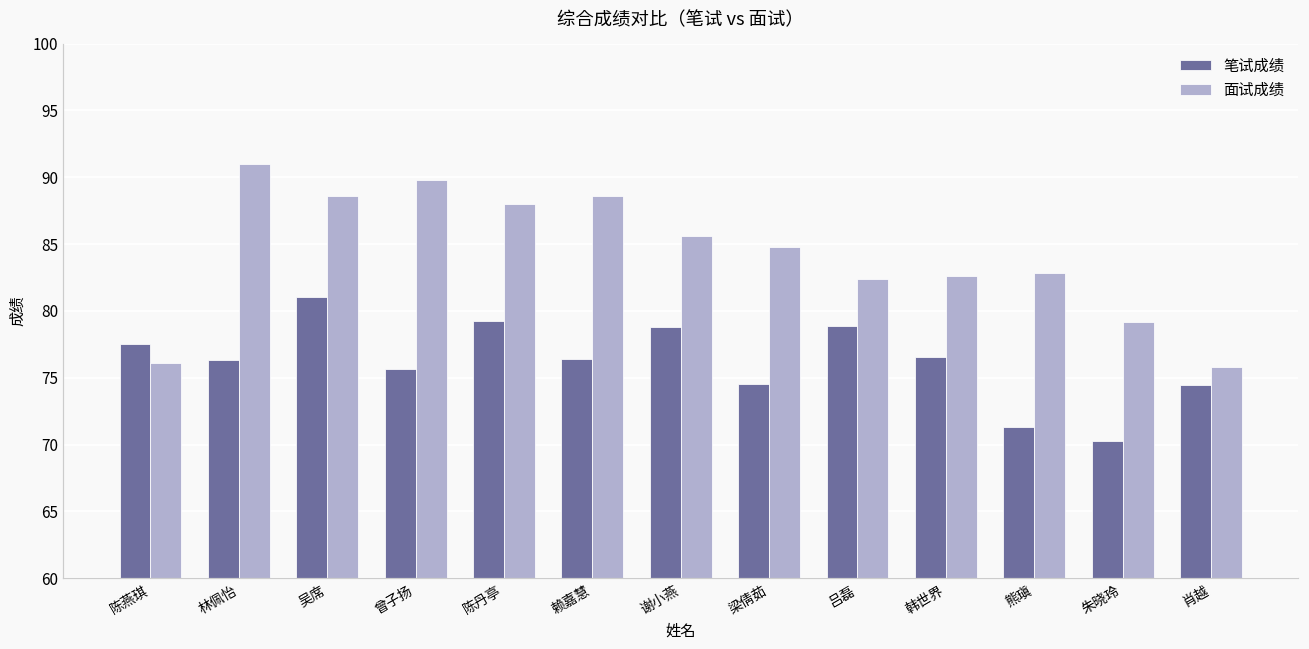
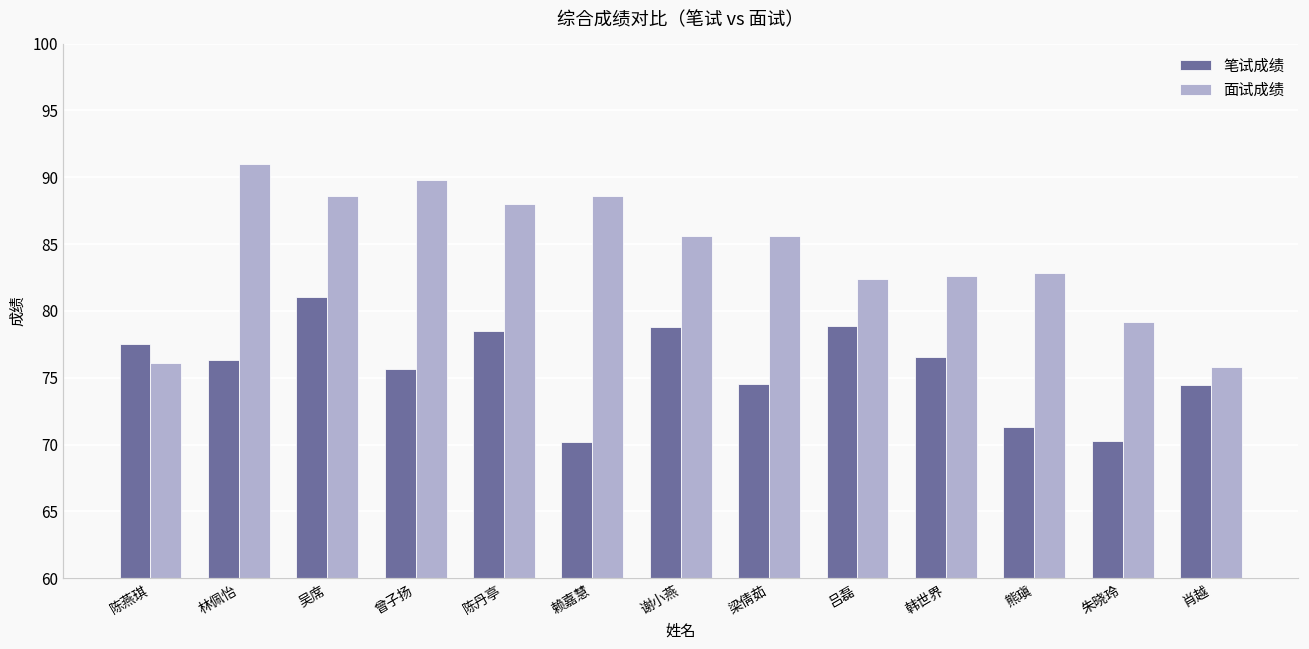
  {
    "笔试成绩": {
      "陈燕琪": 77.6,
      "林佩怡": 76.3,
      "吴席": 81.0,
      "曾子扬": 75.7,
-     "陈丹亭": 79.3,
-     "赖嘉慧": 76.4,
+     "陈丹亭": 78.5,
+     "赖嘉慧": 70.2,
      "谢小燕": 78.8,
      "梁倩茹": 74.5,
      "吕磊": 78.9,
      "韩世界": 76.5,
      "熊瑱": 71.3,
      "朱晓玲": 70.3,
      "肖越": 74.5
    },
    "面试成绩": {
      "陈燕琪": 76.1,
      "林佩怡": 91.0,
      "吴席": 88.6,
      "曾子扬": 89.8,
      "陈丹亭": 88.0,
      "赖嘉慧": 88.6,
      "谢小燕": 85.6,
-     "梁倩茹": 84.8,
+     "梁倩茹": 85.6,
      "吕磊": 82.4,
      "韩世界": 82.6,
      "熊瑱": 82.8,
      "朱晓玲": 79.2,
      "肖越": 75.8
    }
  }
